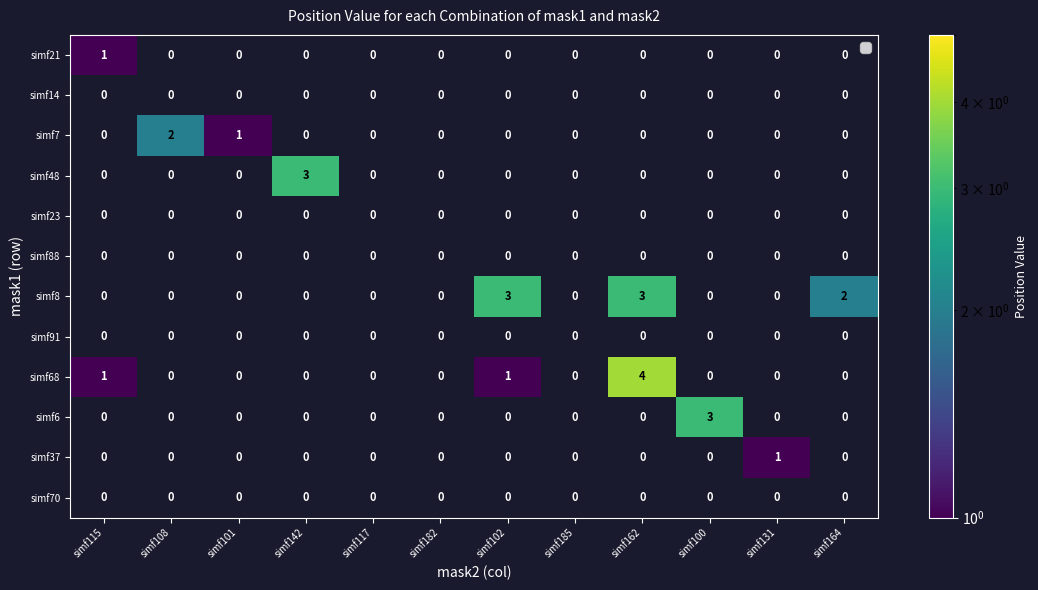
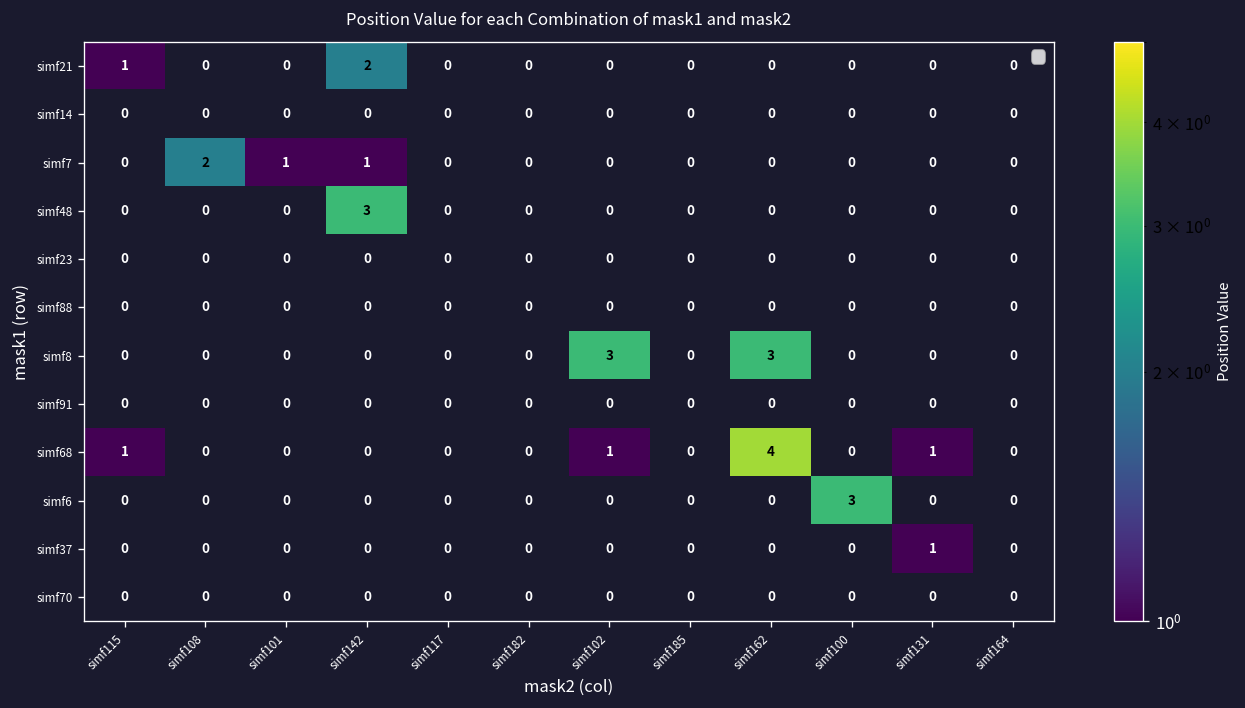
  {
    "simf21": {
      "simf115": 1,
      "simf108": 0,
      "simf101": 0,
-     "simf142": 0,
+     "simf142": 2,
      "simf117": 0,
      "simf182": 0,
      "simf102": 0,
      "simf185": 0,
      "simf162": 0,
      "simf100": 0,
      "simf131": 0,
      "simf164": 0
    },
    "simf14": {
      "simf115": 0,
      "simf108": 0,
      "simf101": 0,
      "simf142": 0,
      "simf117": 0,
      "simf182": 0,
      "simf102": 0,
      "simf185": 0,
      "simf162": 0,
      "simf100": 0,
      "simf131": 0,
      "simf164": 0
    },
    "simf7": {
      "simf115": 0,
      "simf108": 2,
      "simf101": 1,
-     "simf142": 0,
+     "simf142": 1,
      "simf117": 0,
      "simf182": 0,
      "simf102": 0,
      "simf185": 0,
      "simf162": 0,
      "simf100": 0,
      "simf131": 0,
      "simf164": 0
    },
    "simf48": {
      "simf115": 0,
      "simf108": 0,
      "simf101": 0,
      "simf142": 3,
      "simf117": 0,
      "simf182": 0,
      "simf102": 0,
      "simf185": 0,
      "simf162": 0,
      "simf100": 0,
      "simf131": 0,
      "simf164": 0
    },
    "simf23": {
      "simf115": 0,
      "simf108": 0,
      "simf101": 0,
      "simf142": 0,
      "simf117": 0,
      "simf182": 0,
      "simf102": 0,
      "simf185": 0,
      "simf162": 0,
      "simf100": 0,
      "simf131": 0,
      "simf164": 0
    },
    "simf88": {
      "simf115": 0,
      "simf108": 0,
      "simf101": 0,
      "simf142": 0,
      "simf117": 0,
      "simf182": 0,
      "simf102": 0,
      "simf185": 0,
      "simf162": 0,
      "simf100": 0,
      "simf131": 0,
      "simf164": 0
    },
    "simf8": {
      "simf115": 0,
      "simf108": 0,
      "simf101": 0,
      "simf142": 0,
      "simf117": 0,
      "simf182": 0,
      "simf102": 3,
      "simf185": 0,
      "simf162": 3,
      "simf100": 0,
      "simf131": 0,
-     "simf164": 2
+     "simf164": 0
    },
    "simf91": {
      "simf115": 0,
      "simf108": 0,
      "simf101": 0,
      "simf142": 0,
      "simf117": 0,
      "simf182": 0,
      "simf102": 0,
      "simf185": 0,
      "simf162": 0,
      "simf100": 0,
      "simf131": 0,
      "simf164": 0
    },
    "simf68": {
      "simf115": 1,
      "simf108": 0,
      "simf101": 0,
      "simf142": 0,
      "simf117": 0,
      "simf182": 0,
      "simf102": 1,
      "simf185": 0,
      "simf162": 4,
      "simf100": 0,
-     "simf131": 0,
+     "simf131": 1,
      "simf164": 0
    },
    "simf6": {
      "simf115": 0,
      "simf108": 0,
      "simf101": 0,
      "simf142": 0,
      "simf117": 0,
      "simf182": 0,
      "simf102": 0,
      "simf185": 0,
      "simf162": 0,
      "simf100": 3,
      "simf131": 0,
      "simf164": 0
    },
    "simf37": {
      "simf115": 0,
      "simf108": 0,
      "simf101": 0,
      "simf142": 0,
      "simf117": 0,
      "simf182": 0,
      "simf102": 0,
      "simf185": 0,
      "simf162": 0,
      "simf100": 0,
      "simf131": 1,
      "simf164": 0
    },
    "simf70": {
      "simf115": 0,
      "simf108": 0,
      "simf101": 0,
      "simf142": 0,
      "simf117": 0,
      "simf182": 0,
      "simf102": 0,
      "simf185": 0,
      "simf162": 0,
      "simf100": 0,
      "simf131": 0,
      "simf164": 0
    }
  }
